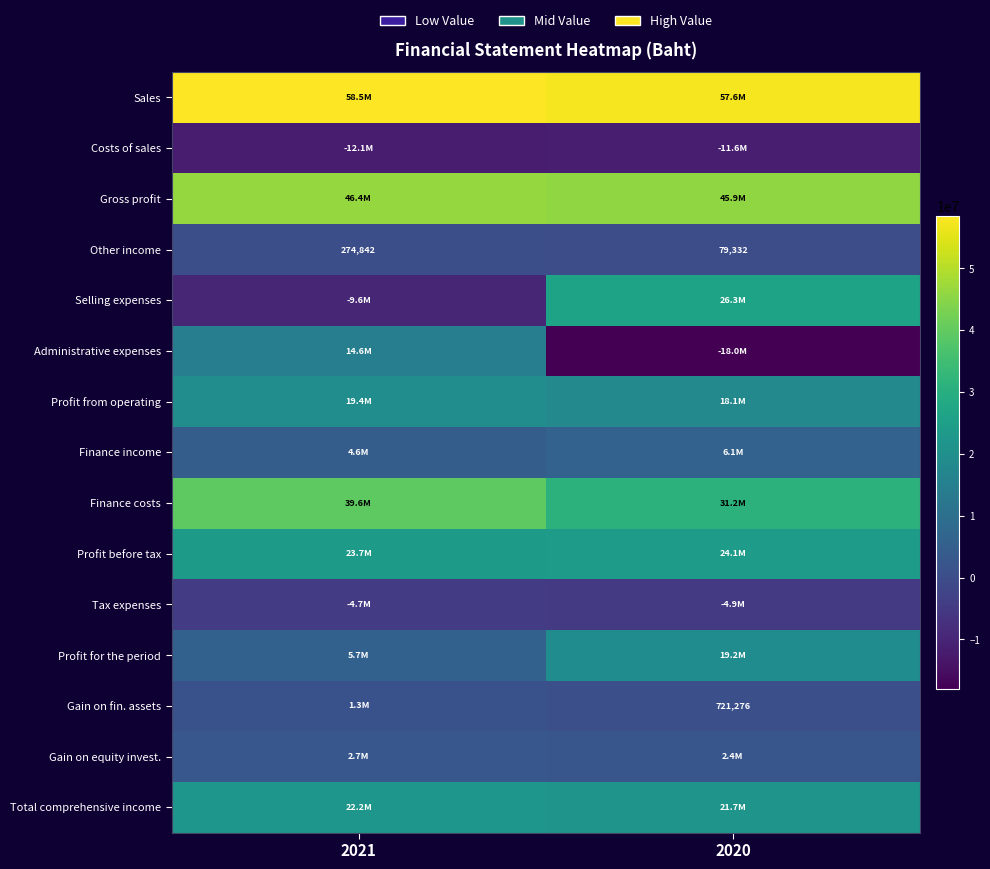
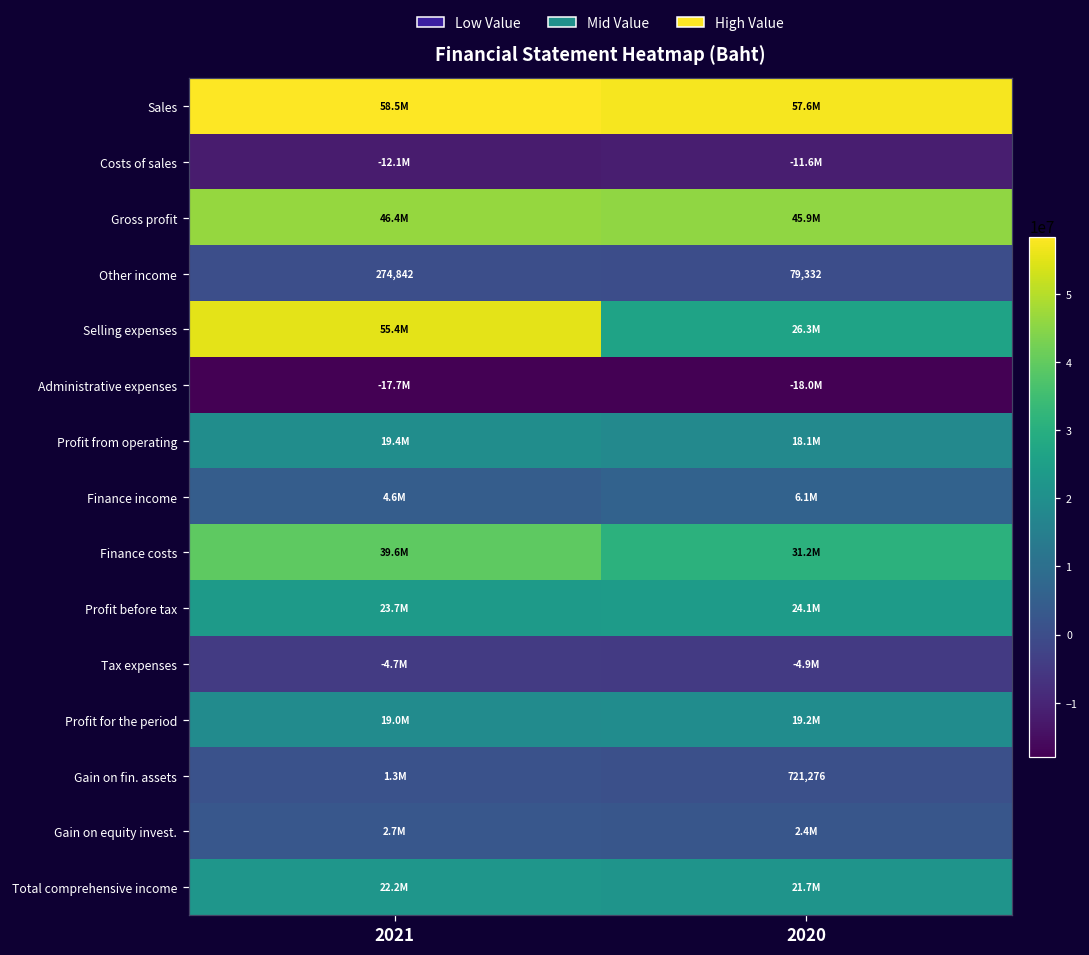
  {
    "Sales": {
      "2021": "58.5M",
      "2020": "57.6M"
    },
    "Costs of sales": {
      "2021": "-12.1M",
      "2020": "-11.6M"
    },
    "Gross profit": {
      "2021": "46.4M",
      "2020": "45.9M"
    },
    "Other income": {
      "2021": "274,842",
      "2020": "79,332"
    },
    "Selling expenses": {
-     "2021": "-9.6M",
+     "2021": "55.4M",
      "2020": "26.3M"
    },
    "Administrative expenses": {
-     "2021": "14.6M",
+     "2021": "-17.7M",
      "2020": "-18.0M"
    },
    "Profit from operating": {
      "2021": "19.4M",
      "2020": "18.1M"
    },
    "Finance income": {
      "2021": "4.6M",
      "2020": "6.1M"
    },
    "Finance costs": {
      "2021": "39.6M",
      "2020": "31.2M"
    },
    "Profit before tax": {
      "2021": "23.7M",
      "2020": "24.1M"
    },
    "Tax expenses": {
      "2021": "-4.7M",
      "2020": "-4.9M"
    },
    "Profit for the period": {
-     "2021": "5.7M",
+     "2021": "19.0M",
      "2020": "19.2M"
    },
    "Gain on fin. assets": {
      "2021": "1.3M",
      "2020": "721,276"
    },
    "Gain on equity invest.": {
      "2021": "2.7M",
      "2020": "2.4M"
    },
    "Total comprehensive income": {
      "2021": "22.2M",
      "2020": "21.7M"
    }
  }
